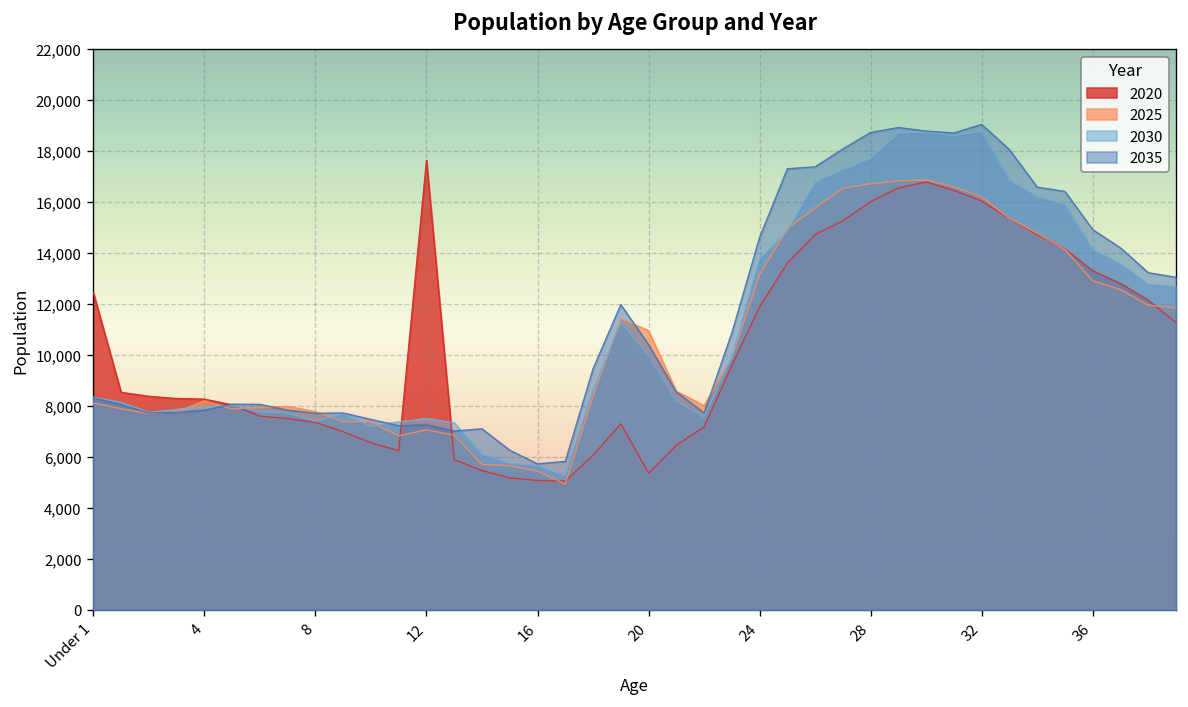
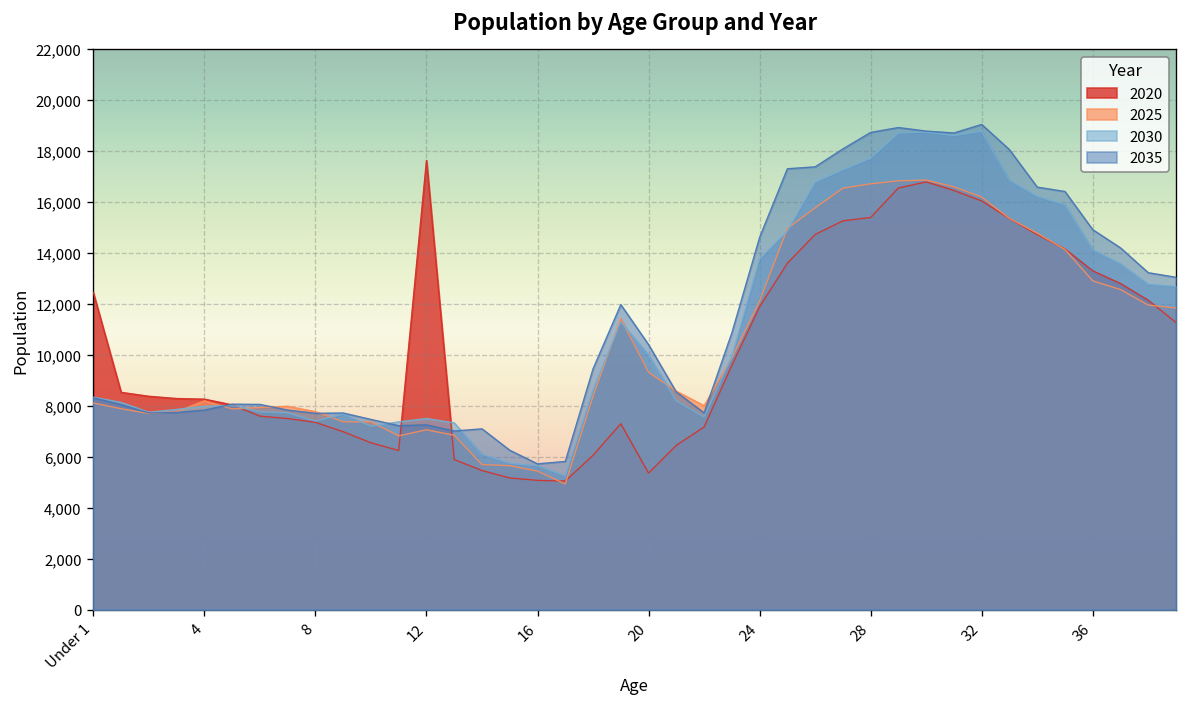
  {
    "2020": {
      "Under 1": "12,400",
      "12": "17,600",
      "16": "5,100",
      "20": "5,400",
      "24": "11,900",
-     "28": "16,000",
+     "28": "15,400",
      "32": "16,000",
      "36": "13,300"
    },
    "2025": {
      "Under 1": "8,100",
      "12": "7,100",
      "16": "5,400",
-     "20": "11,000",
-     "24": "13,200",
+     "20": "9,300",
+     "24": "12,100",
      "28": "16,700",
      "32": "16,200",
      "36": "12,900"
    }
  }
